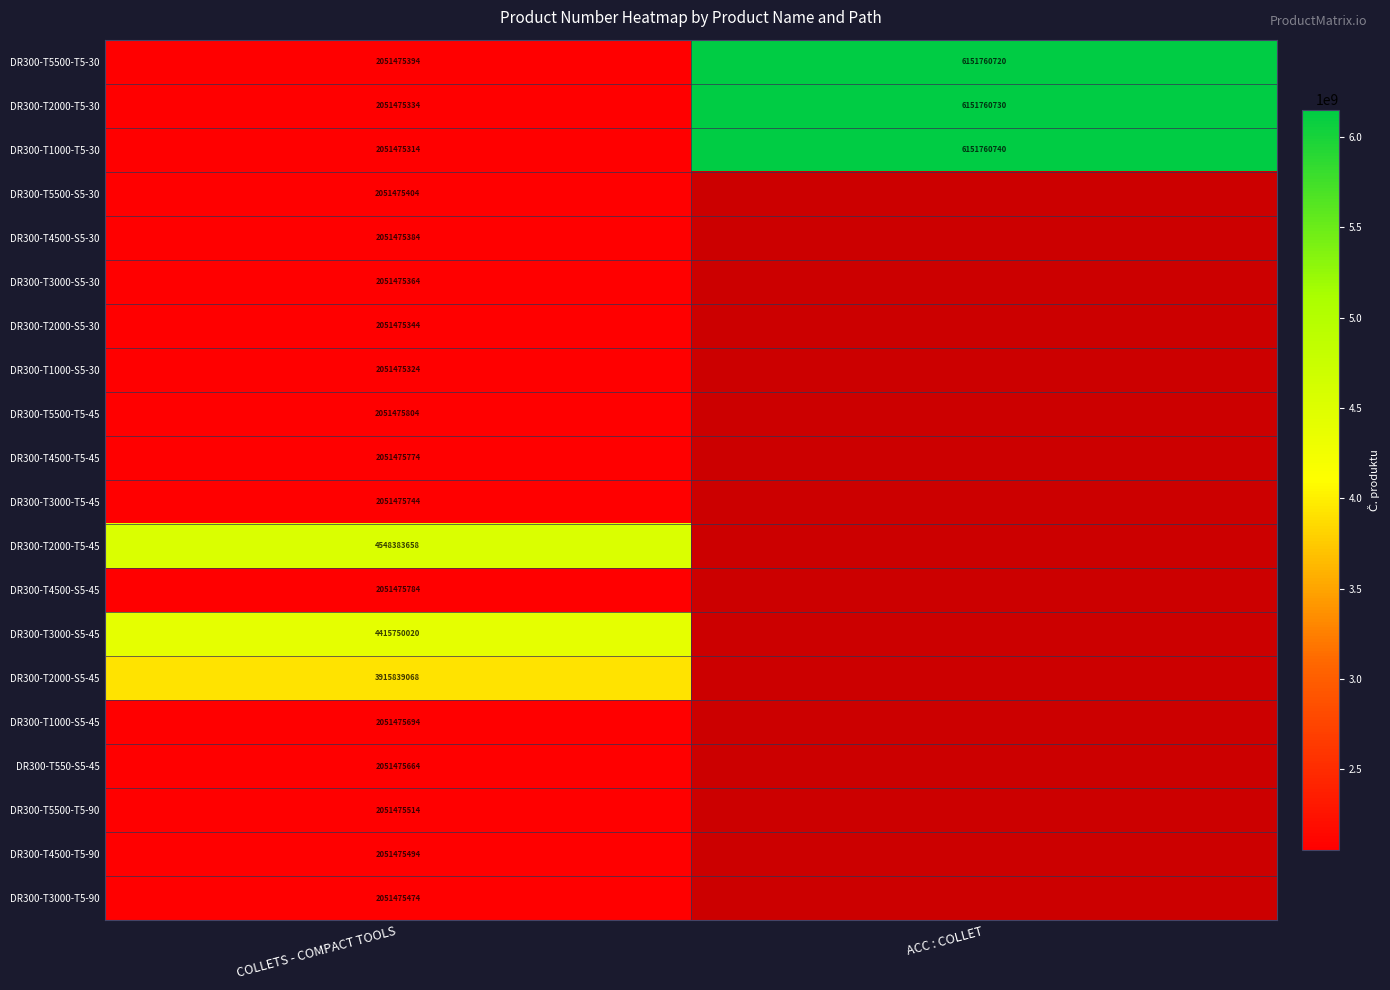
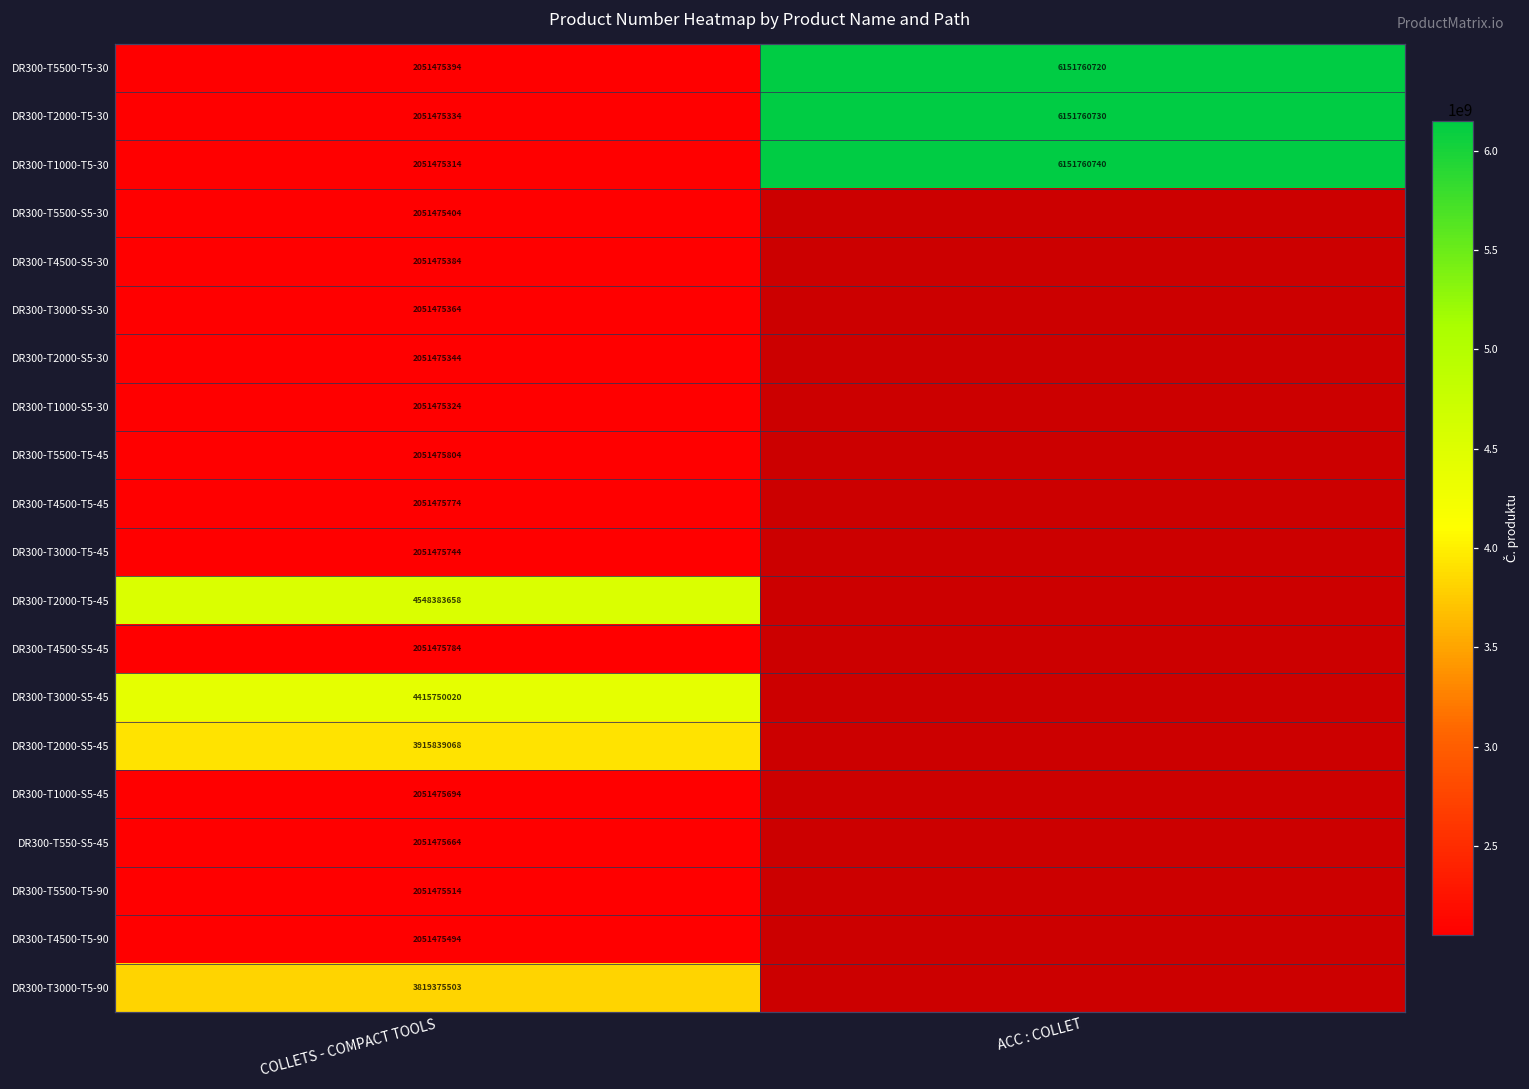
  {
    "DR300-T5500-T5-30": {
      "COLLETS - COMPACT TOOLS": 2051475394,
      "ACC : COLLET": 6151760720
    },
    "DR300-T2000-T5-30": {
      "COLLETS - COMPACT TOOLS": 2051475334,
      "ACC : COLLET": 6151760730
    },
    "DR300-T1000-T5-30": {
      "COLLETS - COMPACT TOOLS": 2051475314,
      "ACC : COLLET": 6151760740
    },
    "DR300-T5500-S5-30": {
      "COLLETS - COMPACT TOOLS": 2051475404
    },
    "DR300-T4500-S5-30": {
      "COLLETS - COMPACT TOOLS": 2051475384
    },
    "DR300-T3000-S5-30": {
      "COLLETS - COMPACT TOOLS": 2051475364
    },
    "DR300-T2000-S5-30": {
      "COLLETS - COMPACT TOOLS": 2051475344
    },
    "DR300-T1000-S5-30": {
      "COLLETS - COMPACT TOOLS": 2051475324
    },
    "DR300-T5500-T5-45": {
      "COLLETS - COMPACT TOOLS": 2051475804
    },
    "DR300-T4500-T5-45": {
      "COLLETS - COMPACT TOOLS": 2051475774
    },
    "DR300-T3000-T5-45": {
      "COLLETS - COMPACT TOOLS": 2051475744
    },
    "DR300-T2000-T5-45": {
      "COLLETS - COMPACT TOOLS": 4548383658
    },
    "DR300-T4500-S5-45": {
      "COLLETS - COMPACT TOOLS": 2051475784
    },
    "DR300-T3000-S5-45": {
      "COLLETS - COMPACT TOOLS": 4415750020
    },
    "DR300-T2000-S5-45": {
      "COLLETS - COMPACT TOOLS": 3915839068
    },
    "DR300-T1000-S5-45": {
      "COLLETS - COMPACT TOOLS": 2051475694
    },
    "DR300-T550-S5-45": {
      "COLLETS - COMPACT TOOLS": 2051475664
    },
    "DR300-T5500-T5-90": {
      "COLLETS - COMPACT TOOLS": 2051475514
    },
    "DR300-T4500-T5-90": {
      "COLLETS - COMPACT TOOLS": 2051475494
    },
    "DR300-T3000-T5-90": {
-     "COLLETS - COMPACT TOOLS": 2051475474
+     "COLLETS - COMPACT TOOLS": 3819375503
    }
  }
